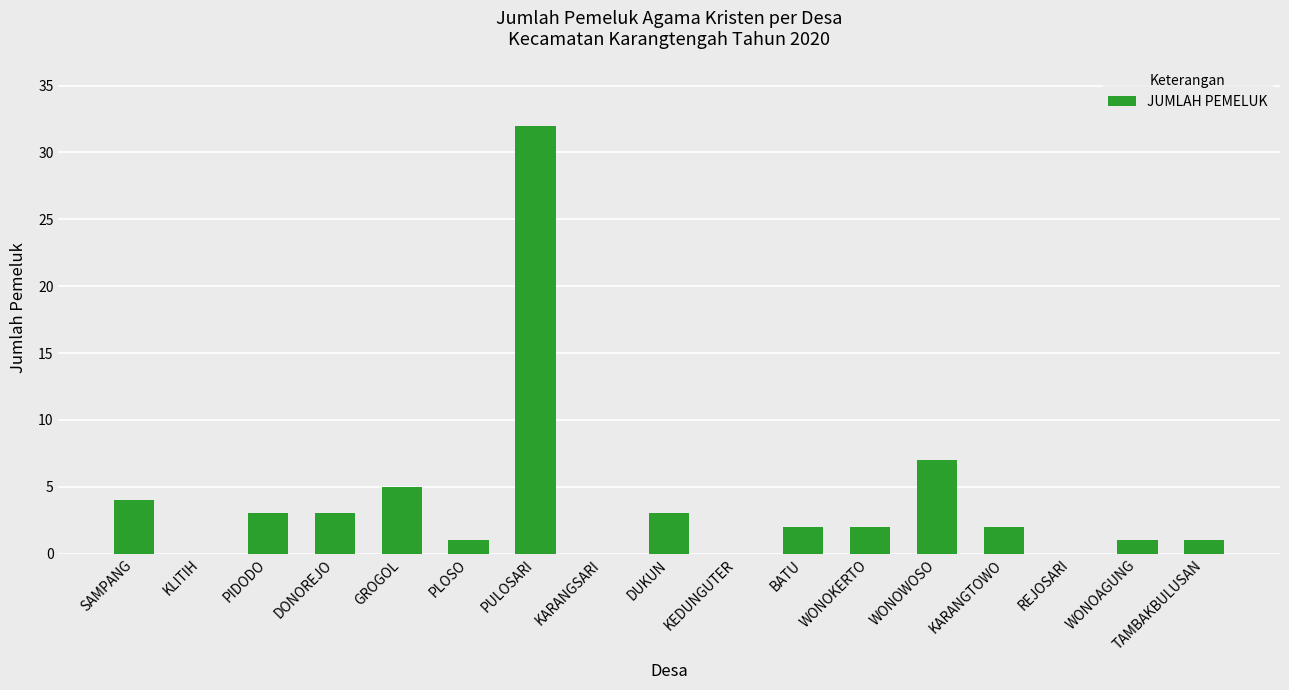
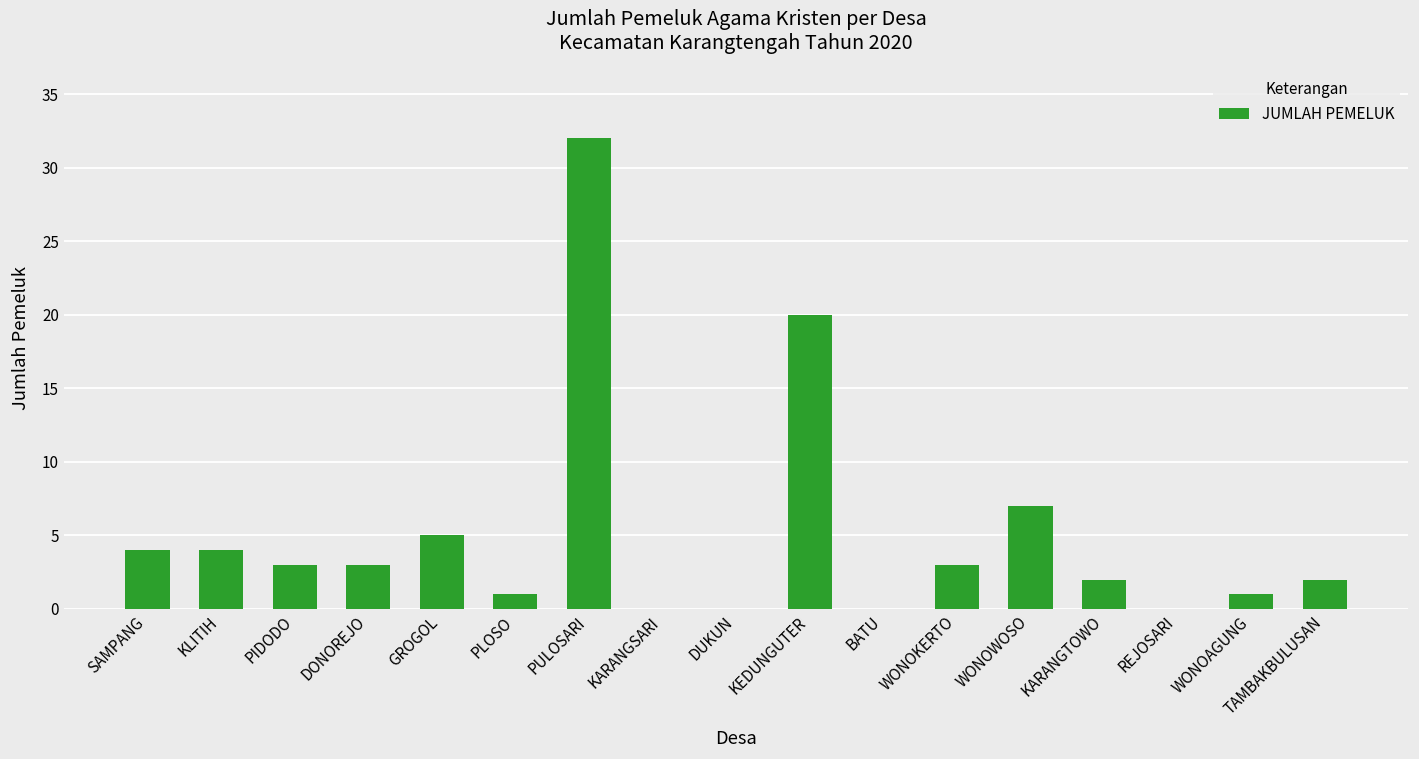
  {
    "SAMPANG": 4,
-   "KLITIH": 0,
+   "KLITIH": 4,
    "PIDODO": 3,
    "DONOREJO": 3,
    "GROGOL": 5,
    "PLOSO": 1,
    "PULOSARI": 32,
    "KARANGSARI": 0,
-   "DUKUN": 3,
-   "KEDUNGUTER": 0,
-   "BATU": 2,
-   "WONOKERTO": 2,
+   "DUKUN": 0,
+   "KEDUNGUTER": 20,
+   "BATU": 0,
+   "WONOKERTO": 3,
    "WONOWOSO": 7,
    "KARANGTOWO": 2,
    "REJOSARI": 0,
    "WONOAGUNG": 1,
-   "TAMBAKBULUSAN": 1
+   "TAMBAKBULUSAN": 2
  }
